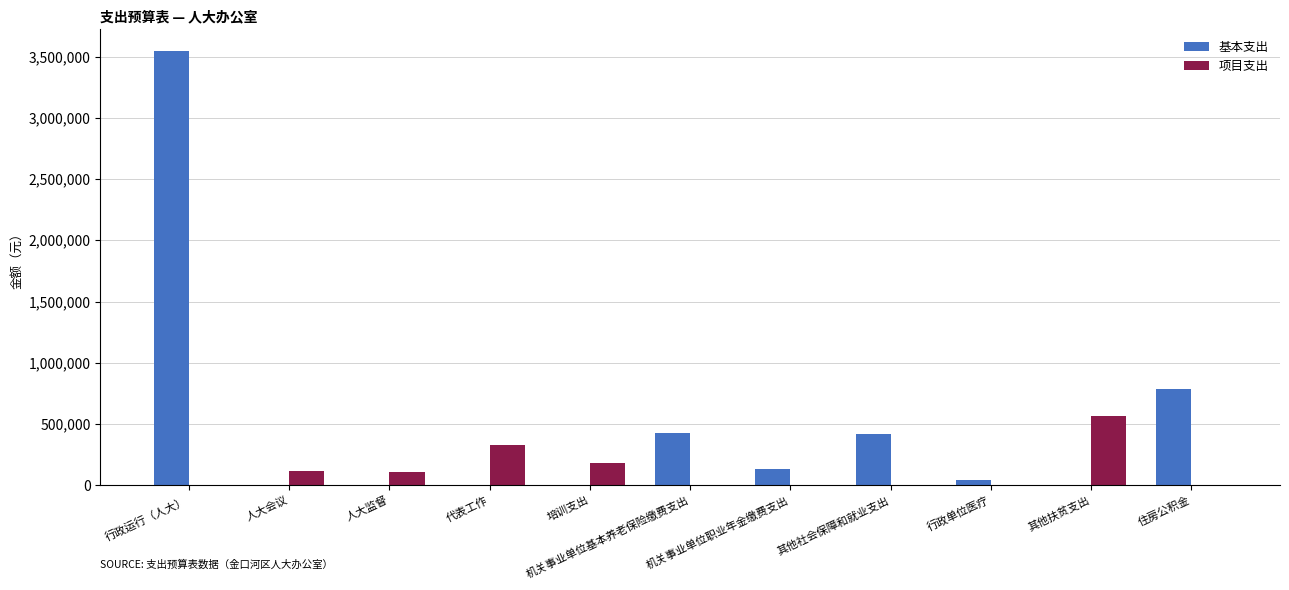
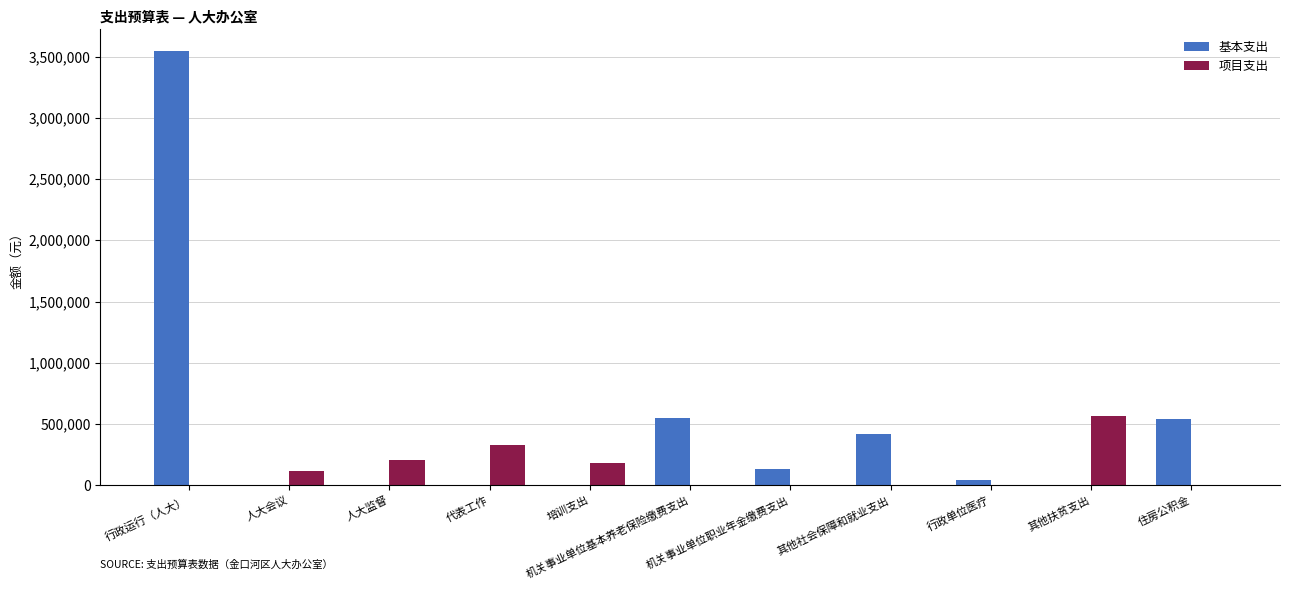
  {
    "基本支出": {
      "行政运行（人大）": "3,550,000",
      "人大会议": "0",
      "人大监督": "0",
      "代表工作": "0",
      "培训支出": "0",
-     "机关事业单位基本养老保险缴费支出": "430,000",
+     "机关事业单位基本养老保险缴费支出": "550,000",
      "机关事业单位职业年金缴费支出": "140,000",
      "其他社会保障和就业支出": "420,000",
      "行政单位医疗": "40,000",
      "其他扶贫支出": "0",
-     "住房公积金": "780,000"
+     "住房公积金": "540,000"
    },
    "项目支出": {
      "行政运行（人大）": "0",
      "人大会议": "120,000",
-     "人大监督": "110,000",
+     "人大监督": "210,000",
      "代表工作": "330,000",
      "培训支出": "190,000",
      "机关事业单位基本养老保险缴费支出": "0",
      "机关事业单位职业年金缴费支出": "0",
      "其他社会保障和就业支出": "0",
      "行政单位医疗": "0",
      "其他扶贫支出": "570,000",
      "住房公积金": "0"
    }
  }
